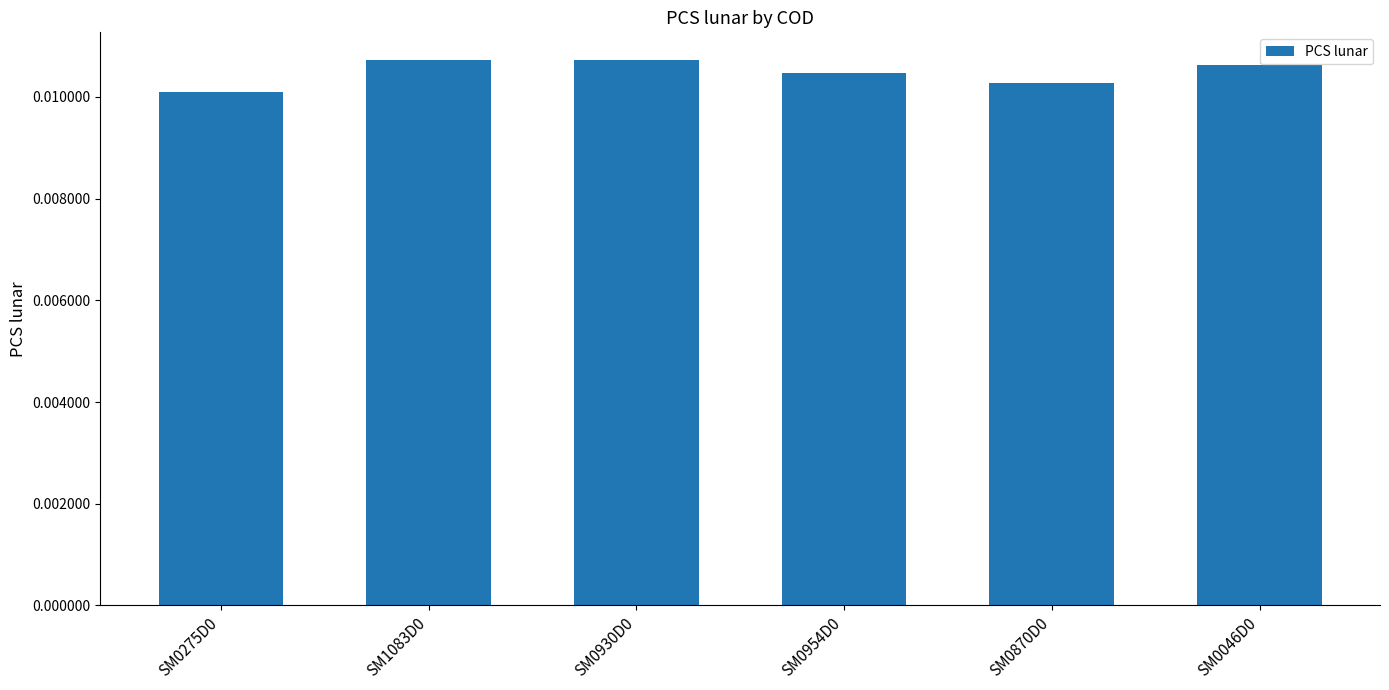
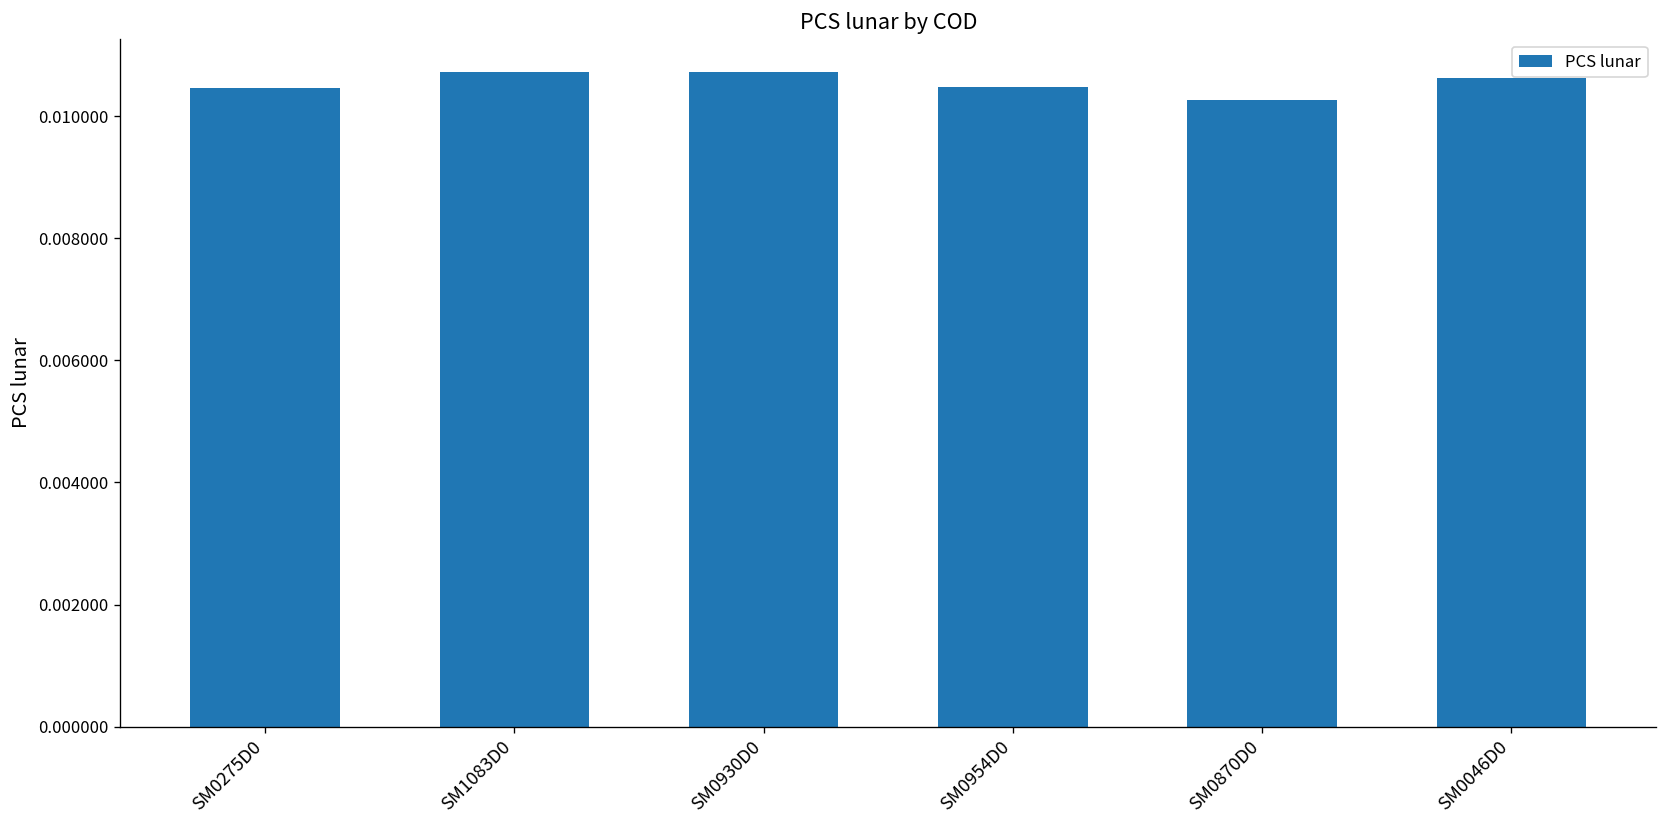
  {
-   "SM0275D0": 0.0101,
+   "SM0275D0": 0.0105,
    "SM1083D0": 0.0107,
    "SM0930D0": 0.0107,
    "SM0954D0": 0.0105,
    "SM0870D0": 0.0103,
    "SM0046D0": 0.0106
  }
